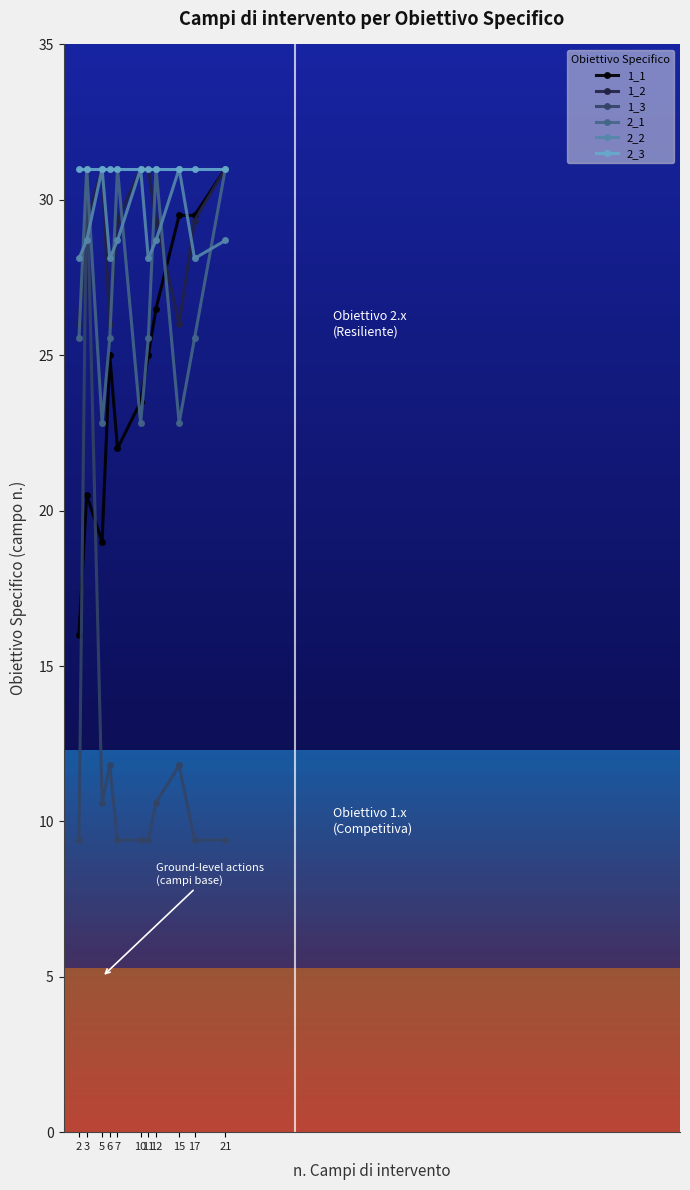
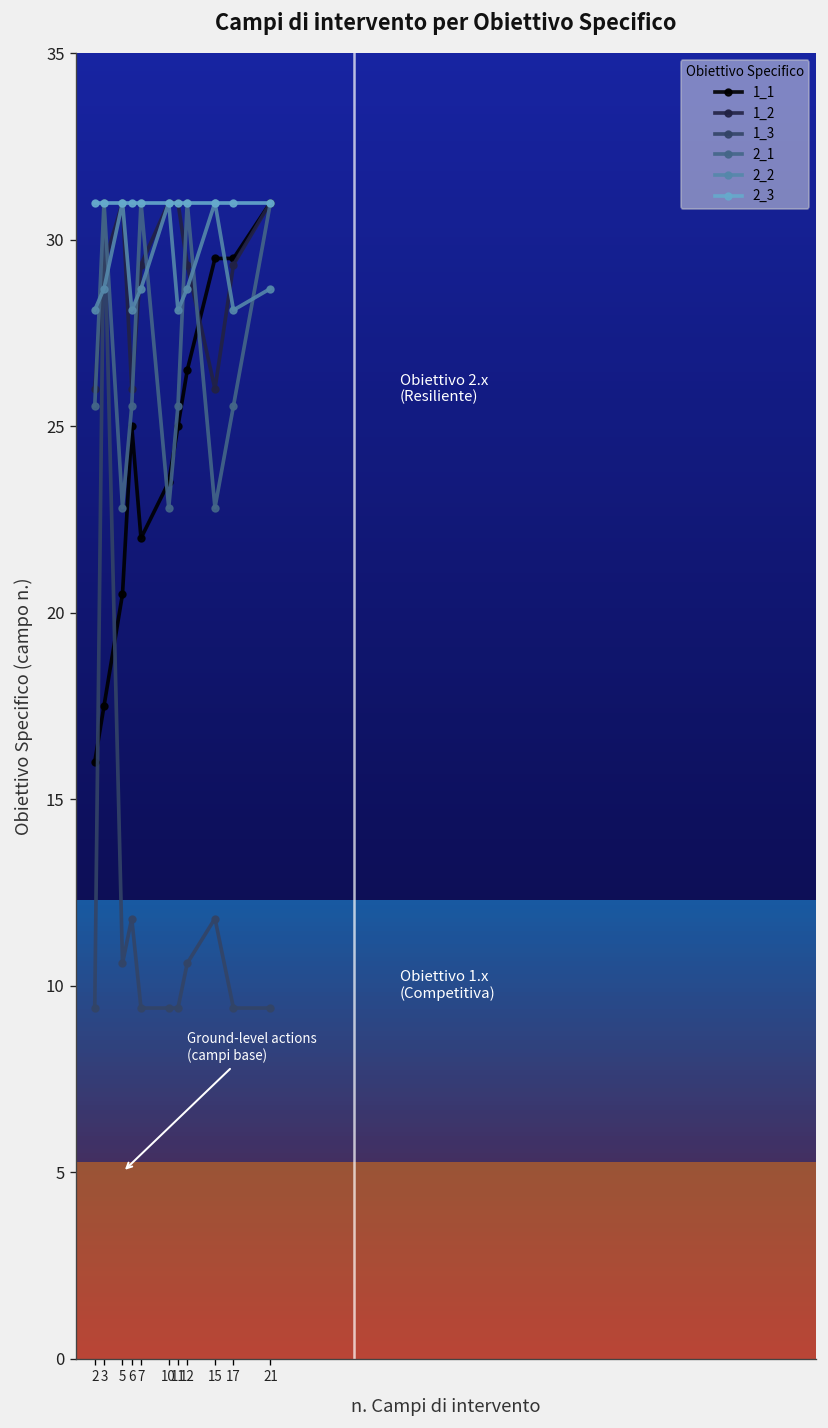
  {
    "1_1": {
      "2": 16.0,
-     "3": 20.5,
-     "5": 19.0,
+     "3": 17.5,
+     "5": 20.5,
      "6": 25.0,
      "7": 22.0,
      "15": 29.5,
      "17": 29.5
    }
  }
